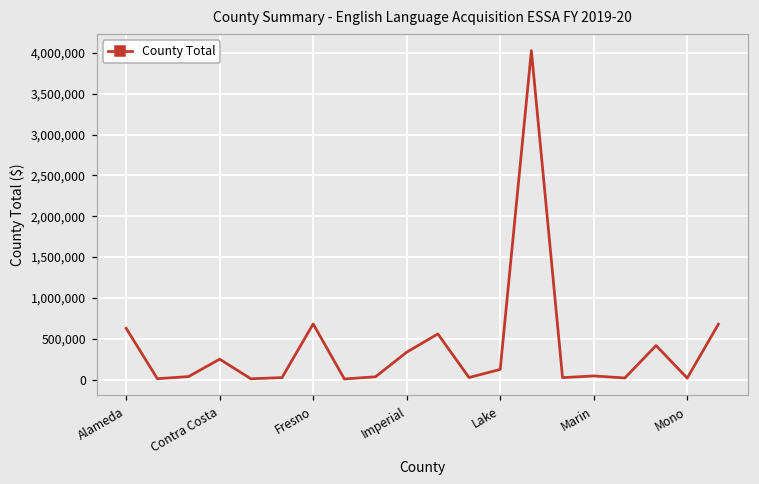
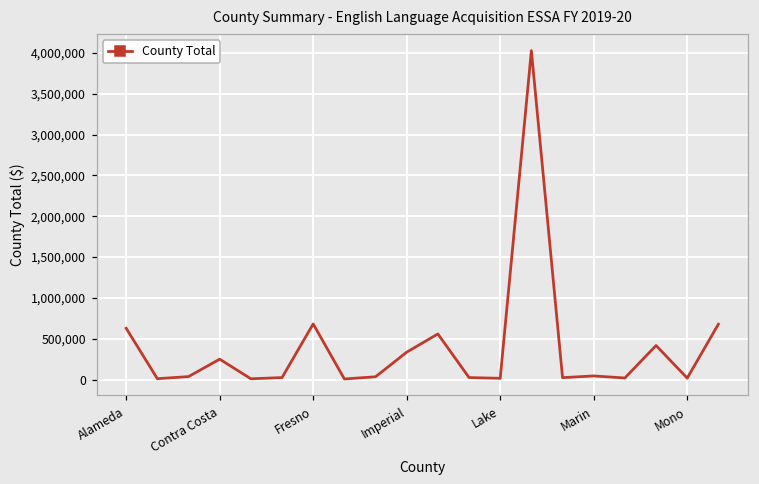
  {
    "Alameda": "600,000",
    "Contra Costa": "200,000",
    "Fresno": "700,000",
    "Imperial": "300,000",
-   "Lake": "100,000",
+   "Lake": "0",
    "Marin": "0",
    "Mono": "0"
  }
